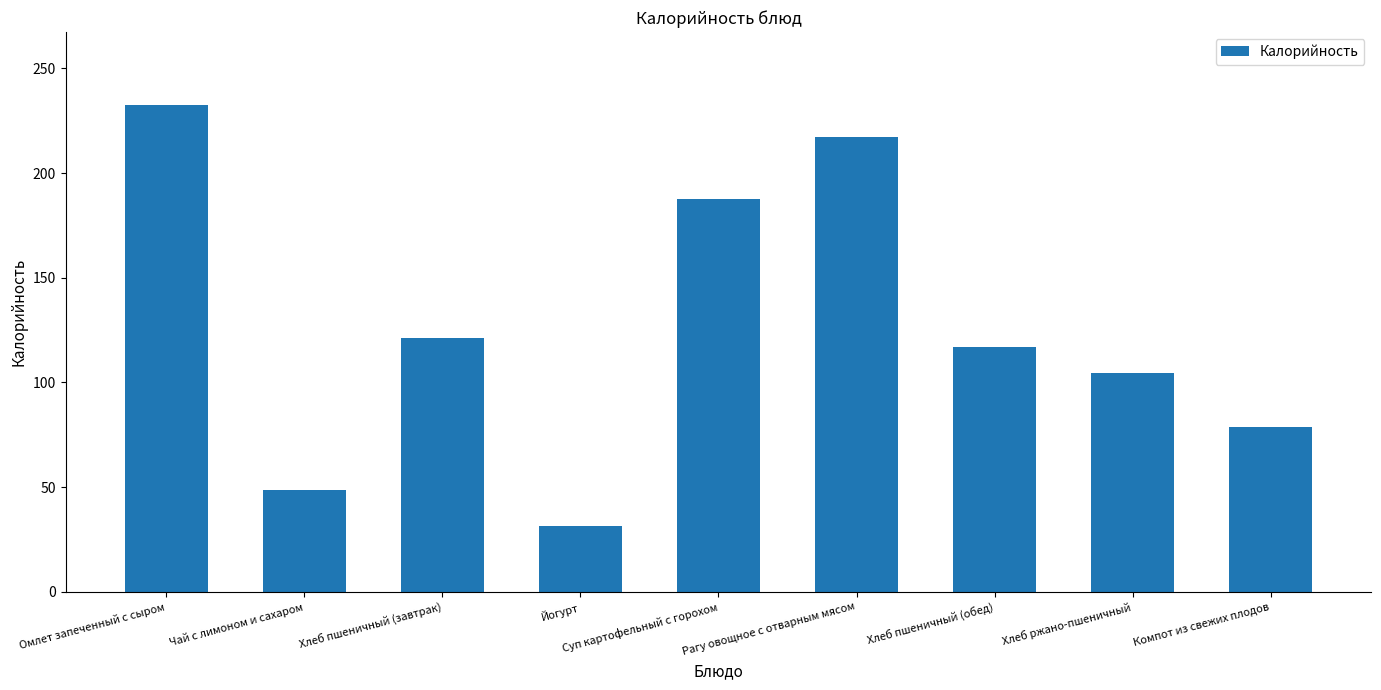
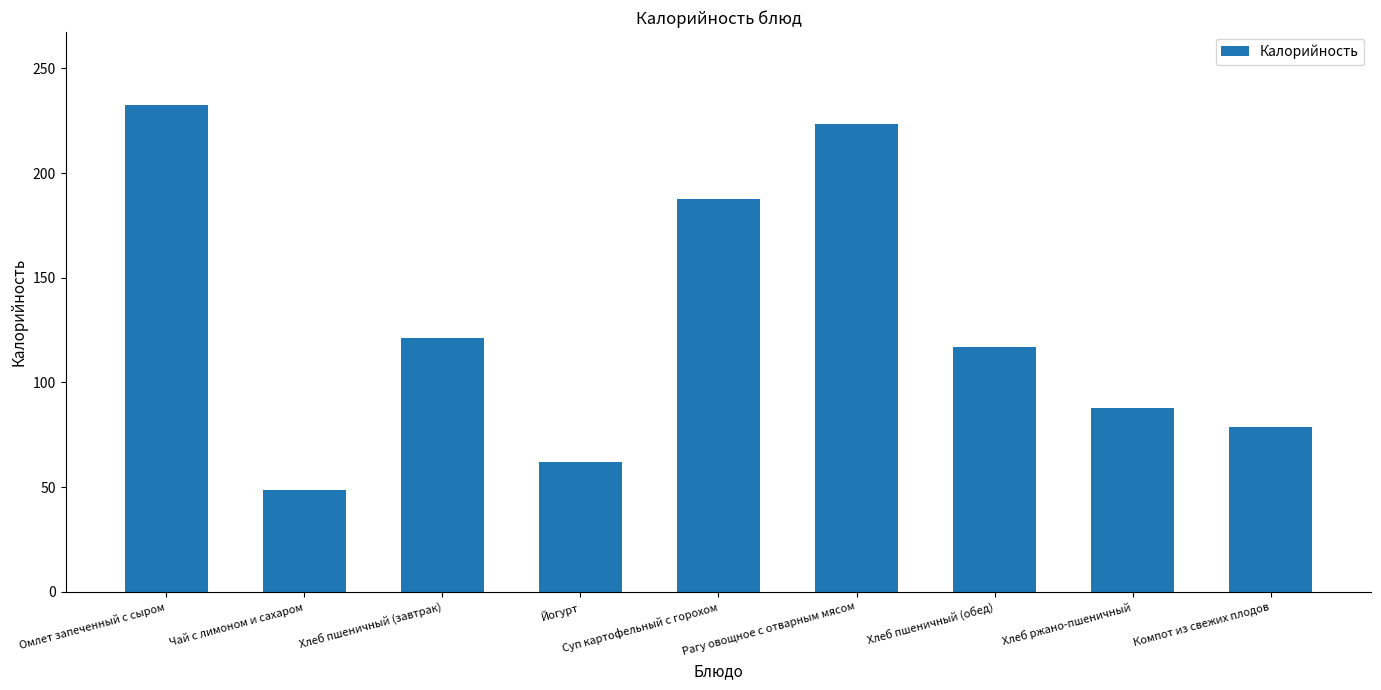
  {
    "Омлет запеченный с сыром": 232,
    "Чай с лимоном и сахаром": 49,
    "Хлеб пшеничный (завтрак)": 121,
-   "Йогурт": 31,
+   "Йогурт": 62,
    "Суп картофельный с горохом": 188,
-   "Рагу овощное с отварным мясом": 217,
+   "Рагу овощное с отварным мясом": 223,
    "Хлеб пшеничный (обед)": 117,
-   "Хлеб ржано-пшеничный": 104,
+   "Хлеб ржано-пшеничный": 88,
    "Компот из свежих плодов": 79
  }
